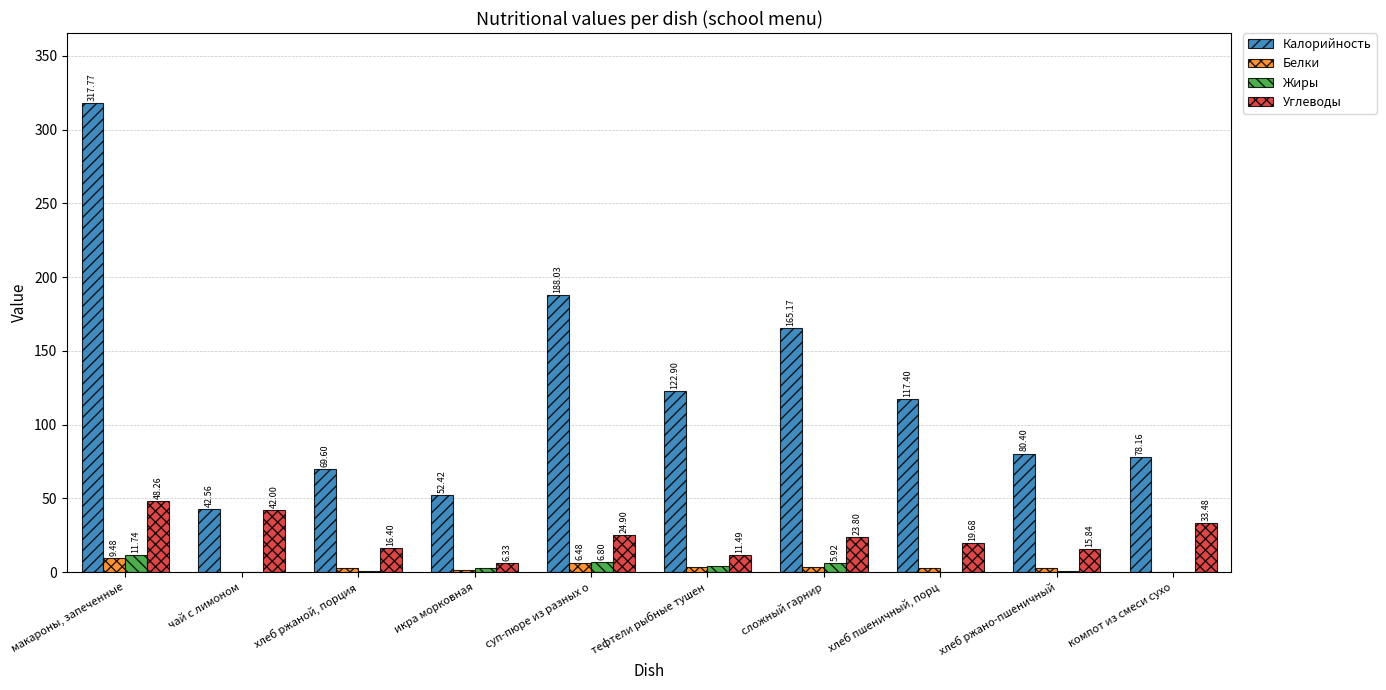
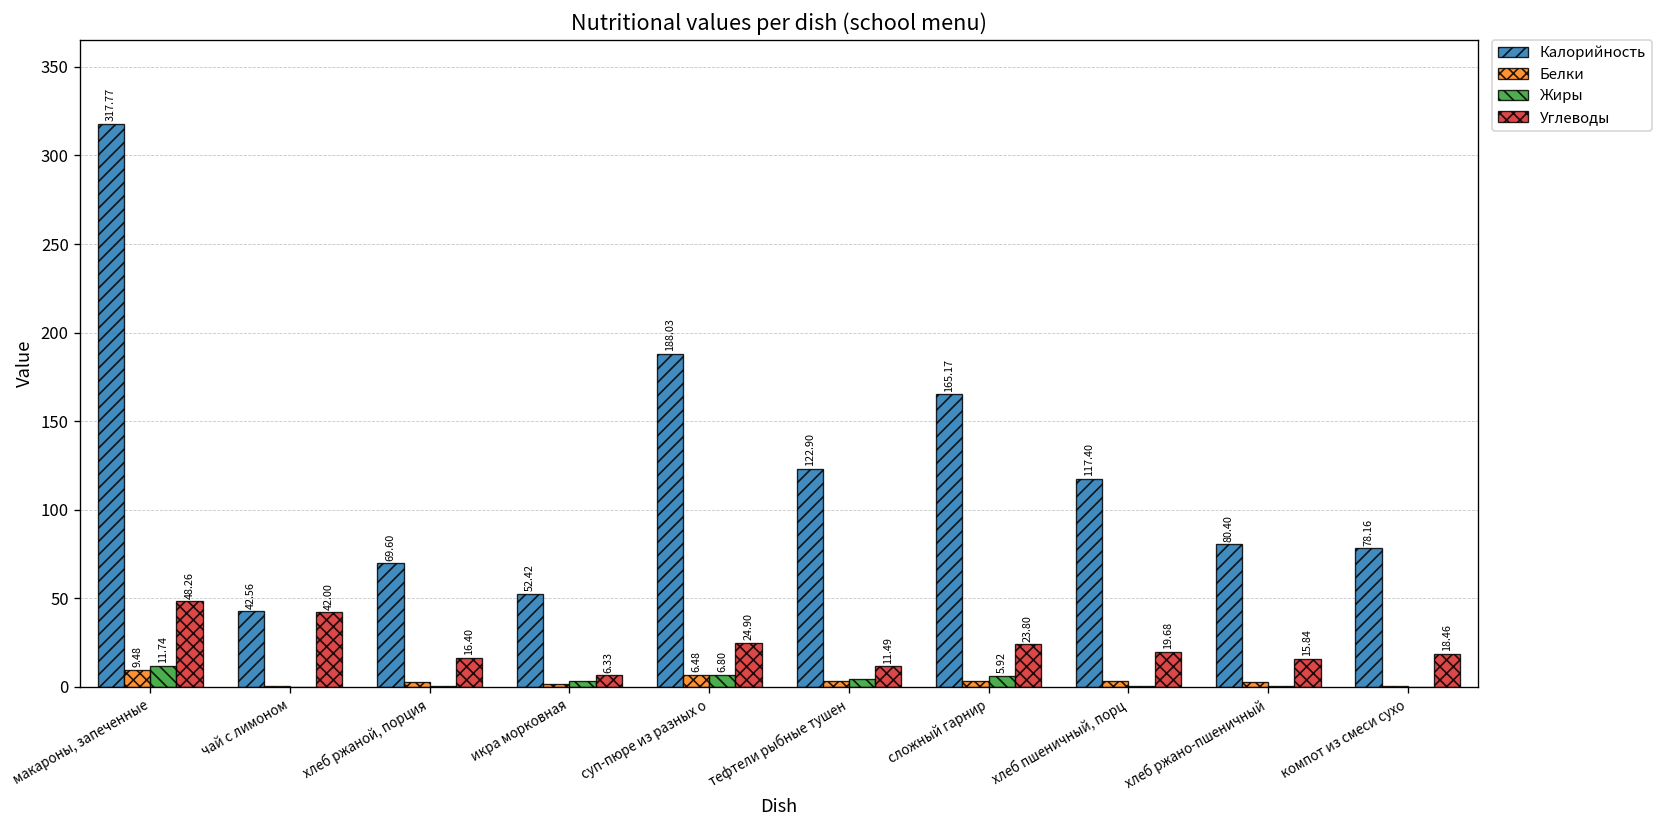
  {
    "Калорийность": {
      "макароны, запеченные": 317.77,
      "чай с лимоном": 42.56,
      "хлеб ржаной, порция": 69.60,
      "икра морковная": 52.42,
      "суп-пюре из разных о": 188.03,
      "тефтели рыбные тушен": 122.90,
      "сложный гарнир": 165.17,
      "хлеб пшеничный, порц": 117.40,
      "хлеб ржано-пшеничный": 80.40,
      "компот из смеси сухо": 78.16
    },
    "Белки": {
      "макароны, запеченные": 9.48,
      "суп-пюре из разных о": 6.48
    },
    "Жиры": {
      "макароны, запеченные": 11.74,
      "суп-пюре из разных о": 6.80,
      "сложный гарнир": 5.92
    },
    "Углеводы": {
      "макароны, запеченные": 48.26,
      "чай с лимоном": 42.00,
      "хлеб ржаной, порция": 16.40,
      "икра морковная": 6.33,
      "суп-пюре из разных о": 24.90,
      "тефтели рыбные тушен": 11.49,
      "сложный гарнир": 23.80,
      "хлеб пшеничный, порц": 19.68,
      "хлеб ржано-пшеничный": 15.84,
-     "компот из смеси сухо": 33.48
+     "компот из смеси сухо": 18.46
    }
  }
